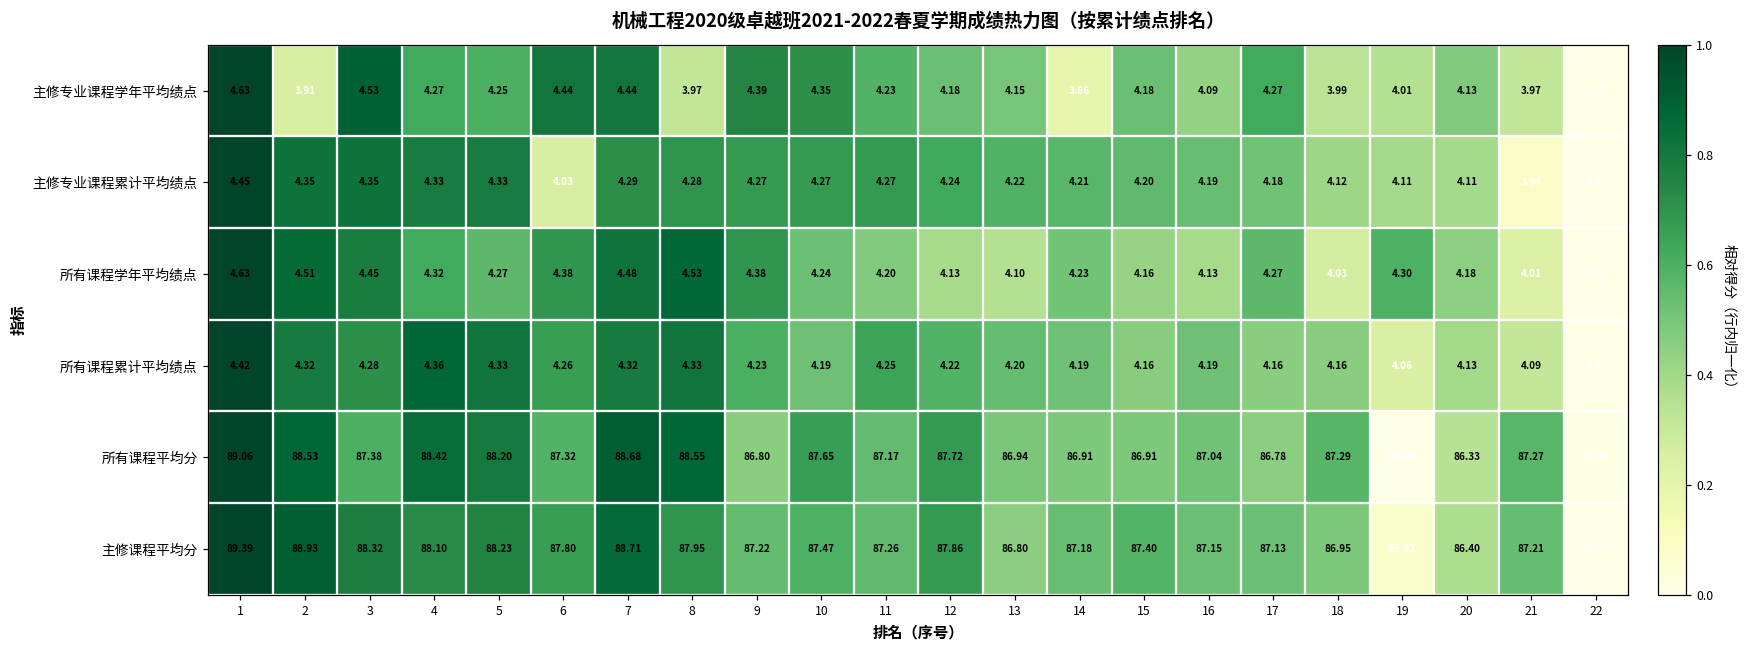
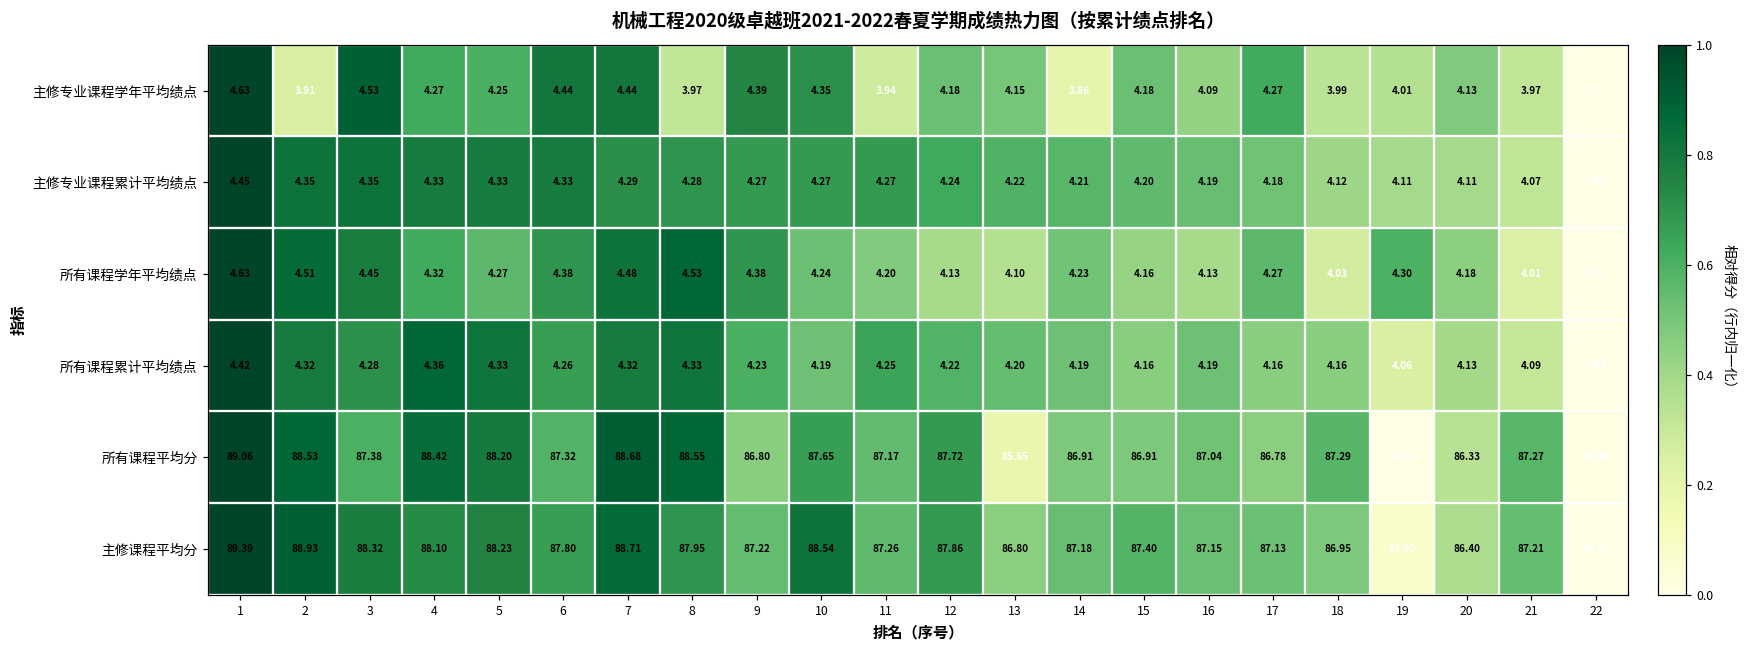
  {
    "主修专业课程学年平均绩点": {
      "1": 4.63,
      "2": 3.91,
      "3": 4.53,
      "4": 4.27,
      "5": 4.25,
      "6": 4.44,
      "7": 4.44,
      "8": 3.97,
      "9": 4.39,
      "10": 4.35,
-     "11": 4.23,
+     "11": 3.94,
      "12": 4.18,
      "13": 4.15,
      "14": 3.86,
      "15": 4.18,
      "16": 4.09,
      "17": 4.27,
      "18": 3.99,
      "19": 4.01,
      "20": 4.13,
      "21": 3.97
    },
    "主修专业课程累计平均绩点": {
      "1": 4.45,
      "2": 4.35,
      "3": 4.35,
      "4": 4.33,
      "5": 4.33,
-     "6": 4.03,
+     "6": 4.33,
      "7": 4.29,
      "8": 4.28,
      "9": 4.27,
      "10": 4.27,
      "11": 4.27,
      "12": 4.24,
      "13": 4.22,
      "14": 4.21,
      "15": 4.20,
      "16": 4.19,
      "17": 4.18,
      "18": 4.12,
      "19": 4.11,
      "20": 4.11,
-     "21": 3.94
+     "21": 4.07
    },
    "所有课程学年平均绩点": {
      "1": 4.63,
      "2": 4.51,
      "3": 4.45,
      "4": 4.32,
      "5": 4.27,
      "6": 4.38,
      "7": 4.48,
      "8": 4.53,
      "9": 4.38,
      "10": 4.24,
      "11": 4.20,
      "12": 4.13,
      "13": 4.10,
      "14": 4.23,
      "15": 4.16,
      "16": 4.13,
      "17": 4.27,
      "18": 4.03,
      "19": 4.30,
      "20": 4.18,
      "21": 4.01
    },
    "所有课程累计平均绩点": {
      "1": 4.42,
      "2": 4.32,
      "3": 4.28,
      "4": 4.36,
      "5": 4.33,
      "6": 4.26,
      "7": 4.32,
      "8": 4.33,
      "9": 4.23,
      "10": 4.19,
      "11": 4.25,
      "12": 4.22,
      "13": 4.20,
      "14": 4.19,
      "15": 4.16,
      "16": 4.19,
      "17": 4.16,
      "18": 4.16,
      "19": 4.06,
      "20": 4.13,
      "21": 4.09
    },
    "所有课程平均分": {
      "1": 89.06,
      "2": 88.53,
      "3": 87.38,
      "4": 88.42,
      "5": 88.20,
      "6": 87.32,
      "7": 88.68,
      "8": 88.55,
      "9": 86.80,
      "10": 87.65,
      "11": 87.17,
      "12": 87.72,
-     "13": 86.94,
+     "13": 85.65,
      "14": 86.91,
      "15": 86.91,
      "16": 87.04,
      "17": 86.78,
      "18": 87.29,
      "20": 86.33,
      "21": 87.27
    },
    "主修课程平均分": {
      "1": 89.39,
      "2": 88.93,
      "3": 88.32,
      "4": 88.10,
      "5": 88.23,
      "6": 87.80,
      "7": 88.71,
      "8": 87.95,
      "9": 87.22,
-     "10": 87.47,
+     "10": 88.54,
      "11": 87.26,
      "12": 87.86,
      "13": 86.80,
      "14": 87.18,
      "15": 87.40,
      "16": 87.15,
      "17": 87.13,
      "18": 86.95,
      "19": 85.02,
      "20": 86.40,
      "21": 87.21
    }
  }
